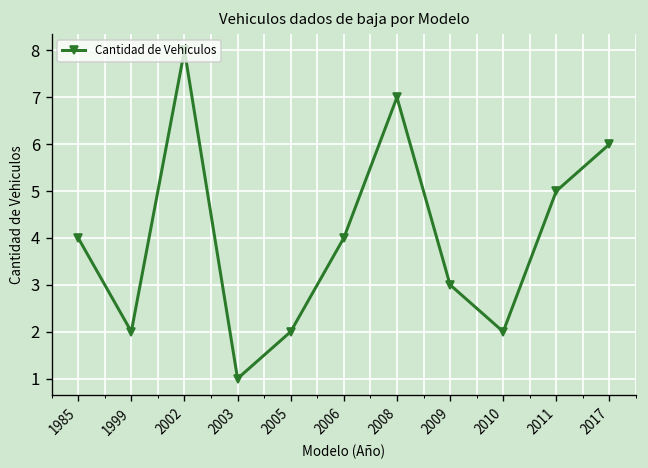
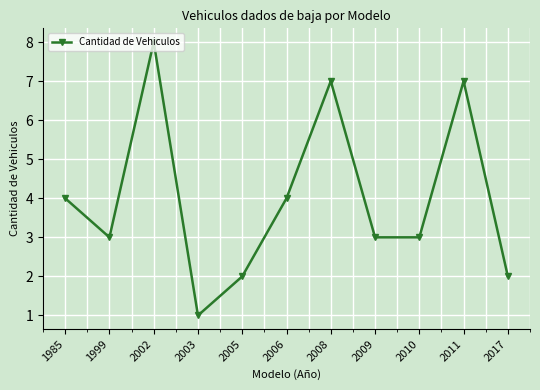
  {
    "1985": 4,
-   "1999": 2,
+   "1999": 3,
    "2003": 1,
    "2005": 2,
    "2006": 4,
    "2008": 7,
    "2009": 3,
-   "2010": 2,
-   "2011": 5,
-   "2017": 6
+   "2010": 3,
+   "2011": 7,
+   "2017": 2
  }
